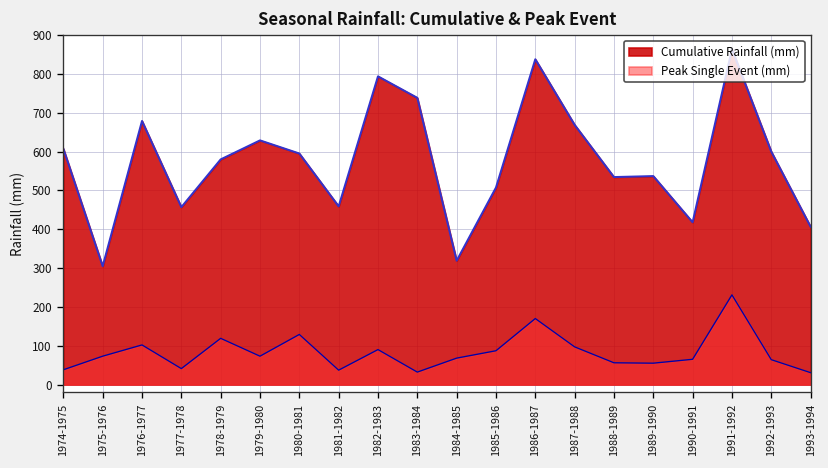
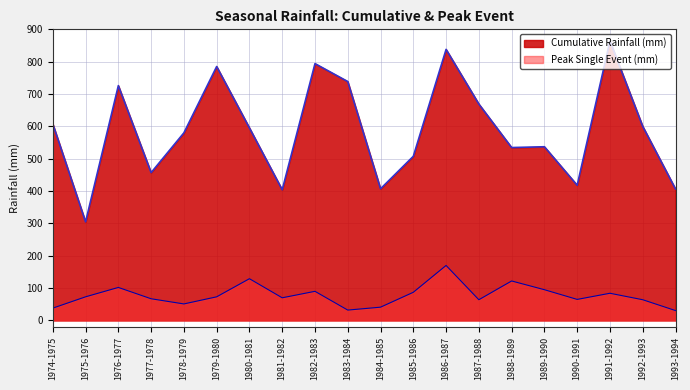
  {
    "Cumulative Rainfall (mm)": {
      "1974-1975": 610,
      "1975-1976": 300,
-     "1976-1977": 680,
+     "1976-1977": 730,
      "1977-1978": 460,
      "1978-1979": 580,
-     "1979-1980": 630,
+     "1979-1980": 790,
      "1980-1981": 600,
-     "1981-1982": 460,
+     "1981-1982": 400,
      "1982-1983": 790,
      "1983-1984": 740,
-     "1984-1985": 320,
+     "1984-1985": 410,
      "1985-1986": 510,
      "1986-1987": 840,
      "1987-1988": 670,
      "1988-1989": 530,
      "1989-1990": 540,
      "1990-1991": 420,
      "1992-1993": 600,
      "1993-1994": 410
    },
    "Peak Single Event (mm)": {
      "1974-1975": 40,
      "1975-1976": 70,
      "1976-1977": 100,
-     "1977-1978": 40,
-     "1978-1979": 120,
+     "1977-1978": 70,
+     "1978-1979": 50,
      "1979-1980": 70,
      "1980-1981": 130,
-     "1981-1982": 40,
+     "1981-1982": 70,
      "1982-1983": 90,
      "1983-1984": 30,
-     "1984-1985": 70,
+     "1984-1985": 40,
      "1985-1986": 90,
      "1986-1987": 170,
-     "1987-1988": 100,
-     "1988-1989": 60,
-     "1989-1990": 60,
+     "1987-1988": 60,
+     "1988-1989": 120,
+     "1989-1990": 100,
      "1990-1991": 70,
-     "1991-1992": 230,
+     "1991-1992": 80,
      "1992-1993": 60,
      "1993-1994": 30
    }
  }
